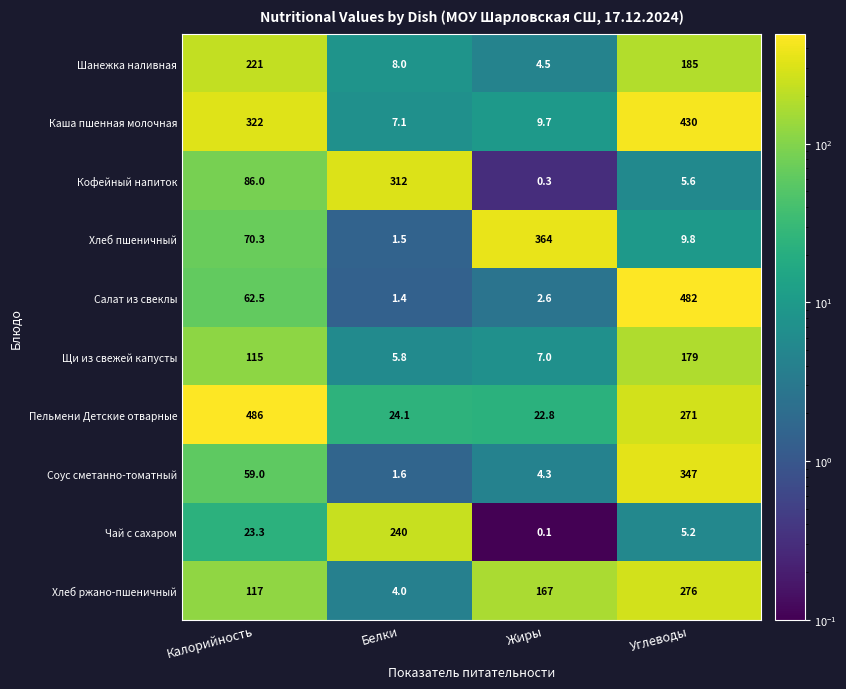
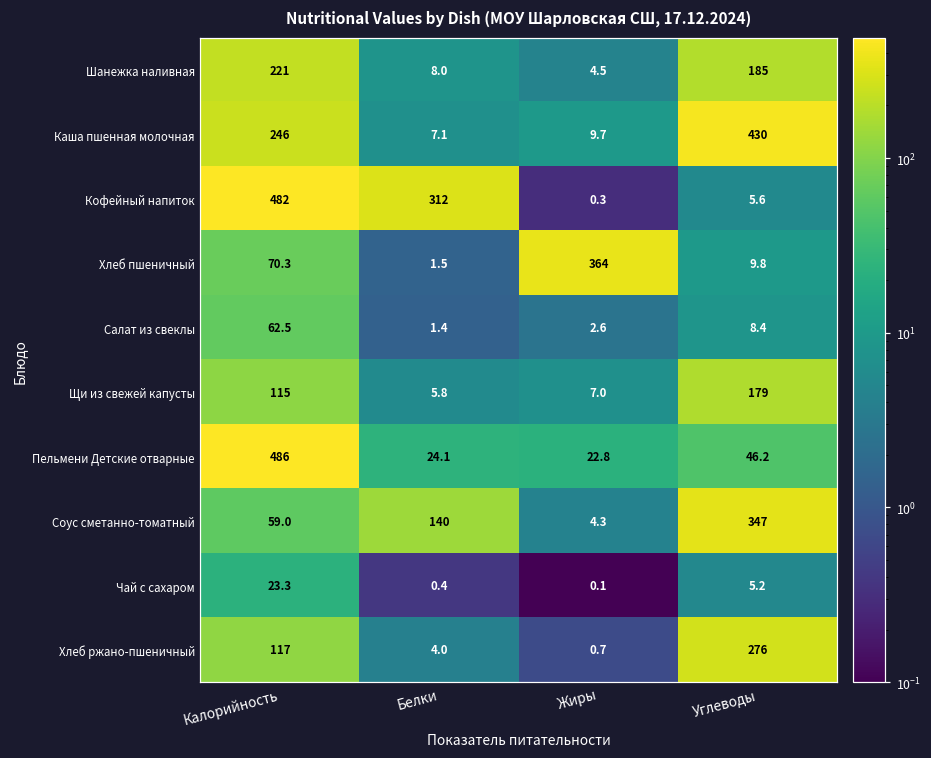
  {
    "Шанежка наливная": {
      "Калорийность": 221,
      "Белки": 8.0,
      "Жиры": 4.5,
      "Углеводы": 185
    },
    "Каша пшенная молочная": {
-     "Калорийность": 322,
+     "Калорийность": 246,
      "Белки": 7.1,
      "Жиры": 9.7,
      "Углеводы": 430
    },
    "Кофейный напиток": {
-     "Калорийность": 86.0,
+     "Калорийность": 482,
      "Белки": 312,
      "Жиры": 0.3,
      "Углеводы": 5.6
    },
    "Хлеб пшеничный": {
      "Калорийность": 70.3,
      "Белки": 1.5,
      "Жиры": 364,
      "Углеводы": 9.8
    },
    "Салат из свеклы": {
      "Калорийность": 62.5,
      "Белки": 1.4,
      "Жиры": 2.6,
-     "Углеводы": 482
+     "Углеводы": 8.4
    },
    "Щи из свежей капусты": {
      "Калорийность": 115,
      "Белки": 5.8,
      "Жиры": 7.0,
      "Углеводы": 179
    },
    "Пельмени Детские отварные": {
      "Калорийность": 486,
      "Белки": 24.1,
      "Жиры": 22.8,
-     "Углеводы": 271
+     "Углеводы": 46.2
    },
    "Соус сметанно-томатный": {
      "Калорийность": 59.0,
-     "Белки": 1.6,
+     "Белки": 140,
      "Жиры": 4.3,
      "Углеводы": 347
    },
    "Чай с сахаром": {
      "Калорийность": 23.3,
-     "Белки": 240,
+     "Белки": 0.4,
      "Жиры": 0.1,
      "Углеводы": 5.2
    },
    "Хлеб ржано-пшеничный": {
      "Калорийность": 117,
      "Белки": 4.0,
-     "Жиры": 167,
+     "Жиры": 0.7,
      "Углеводы": 276
    }
  }
